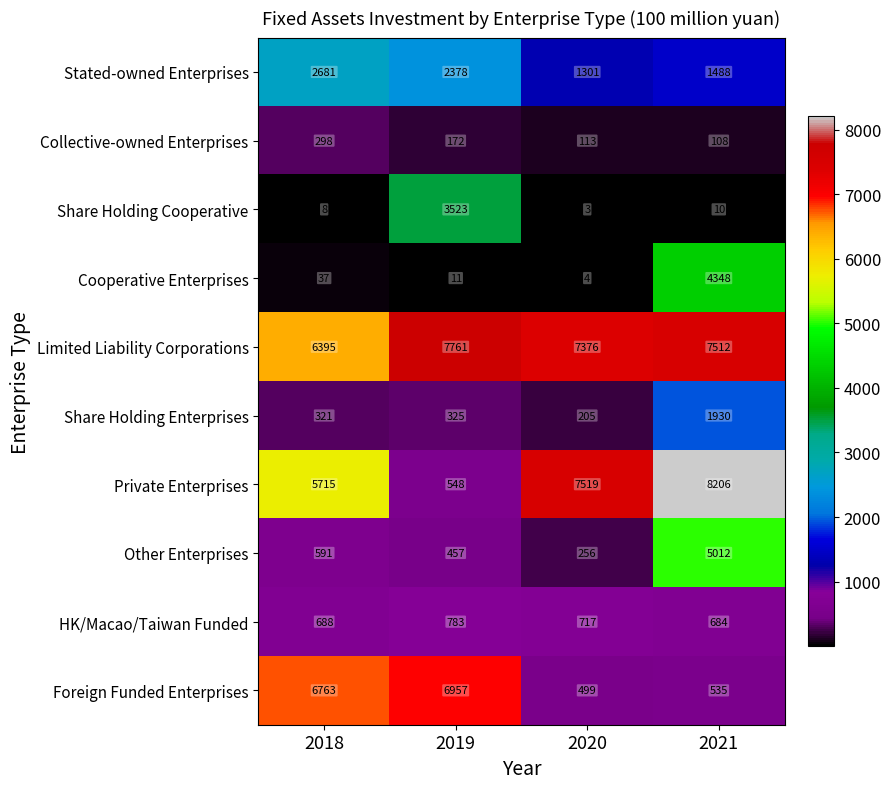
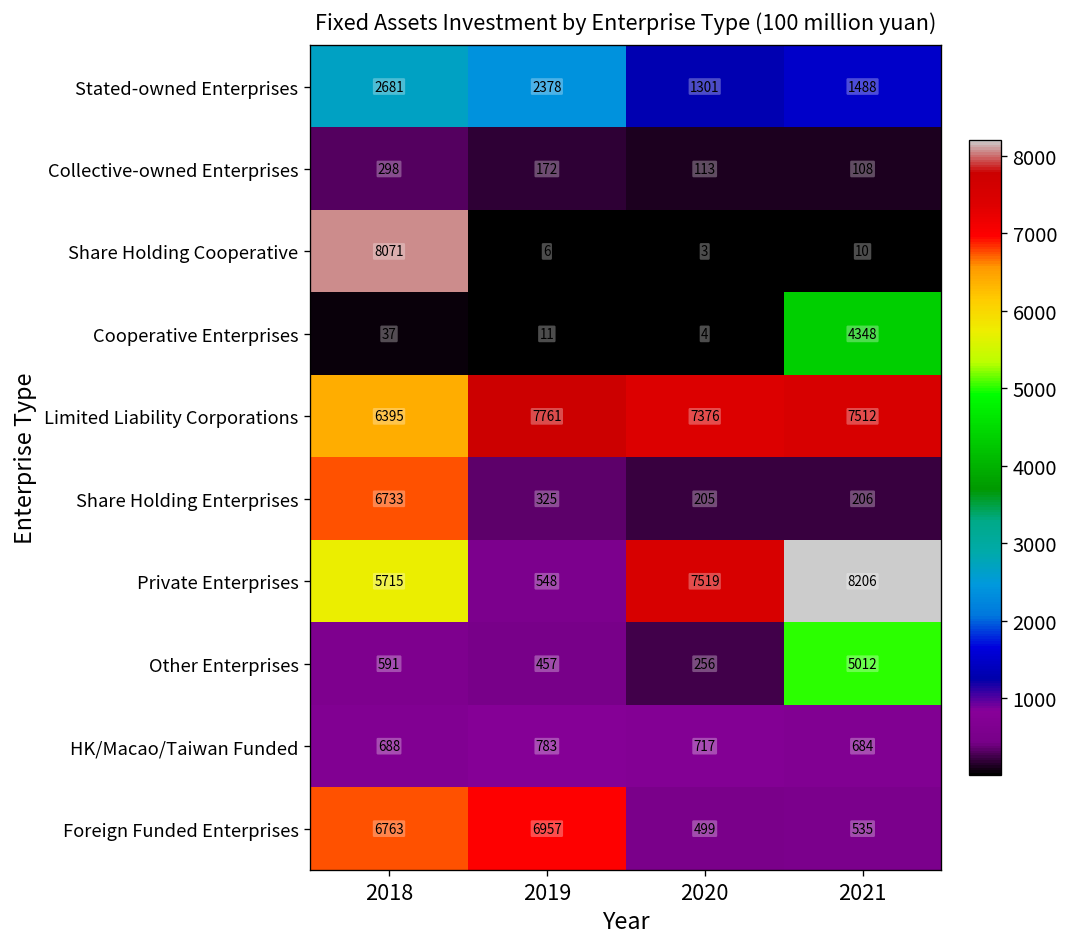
  {
    "Share Holding Cooperative": {
-     "2018": 8,
-     "2019": 3523
+     "2018": 8071,
+     "2019": 6
    },
    "Share Holding Enterprises": {
-     "2018": 321,
-     "2021": 1930
+     "2018": 6733,
+     "2021": 206
    }
  }
